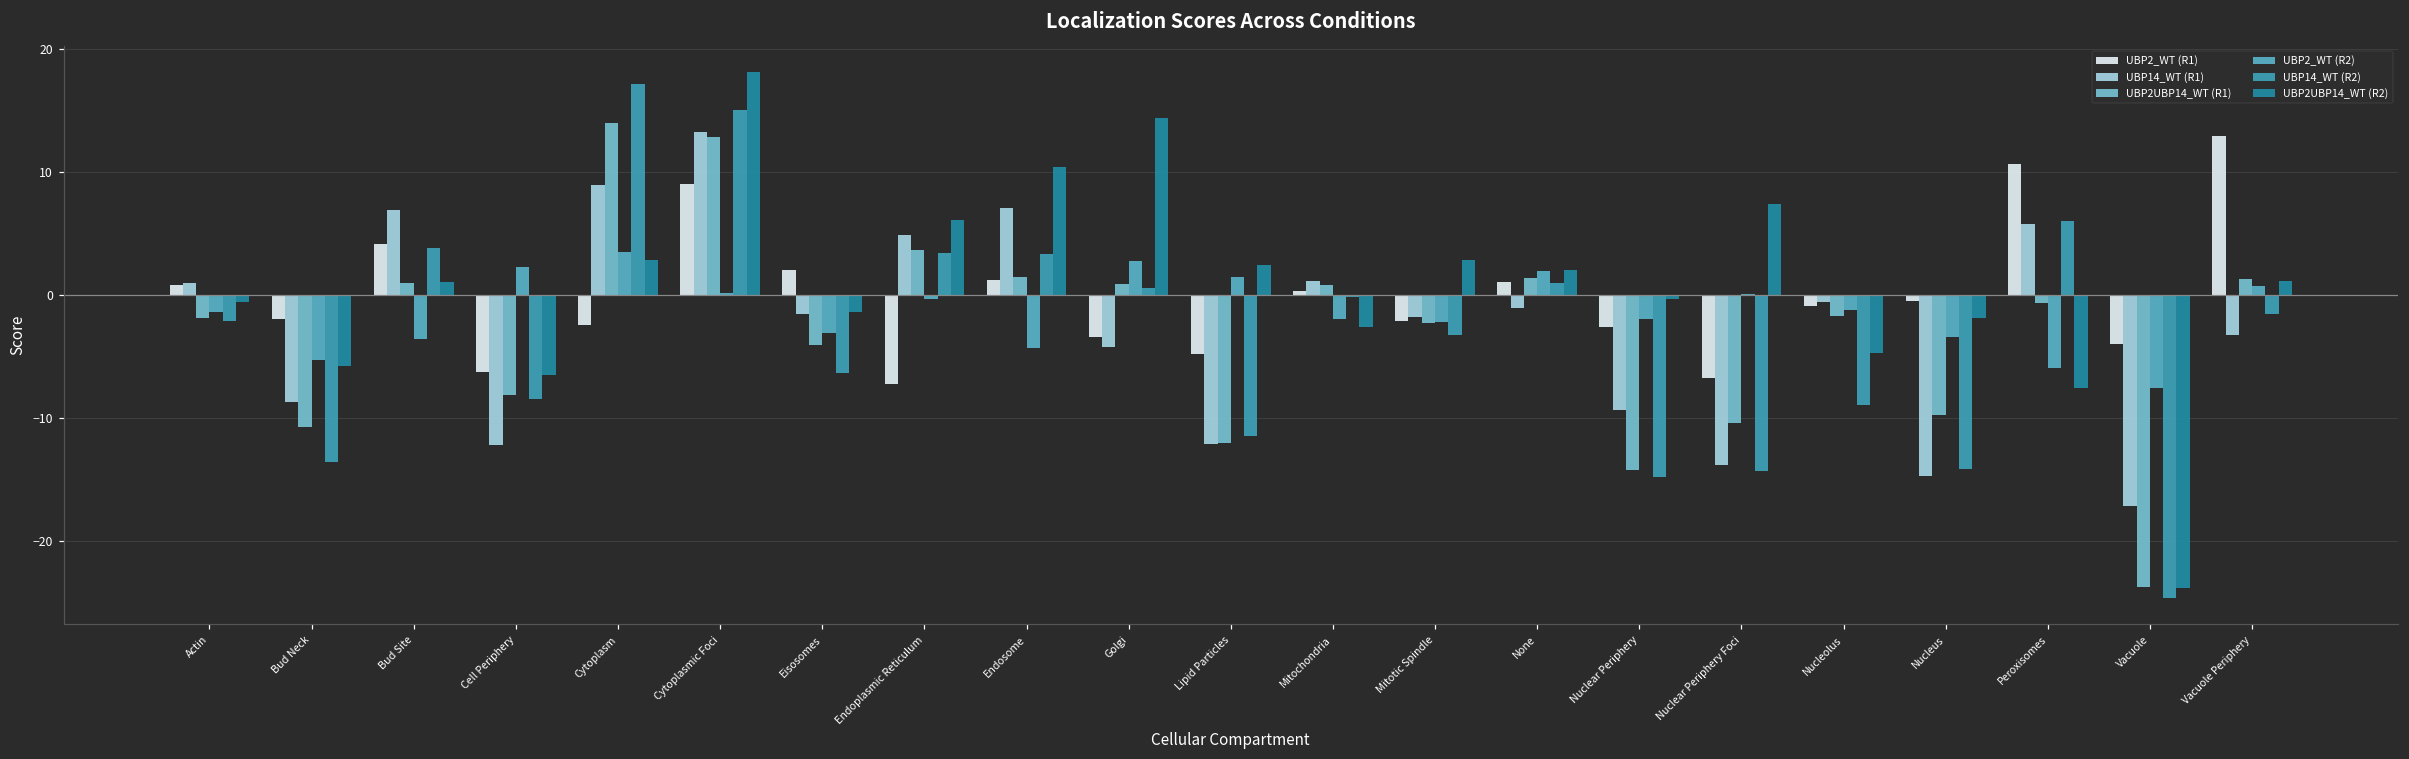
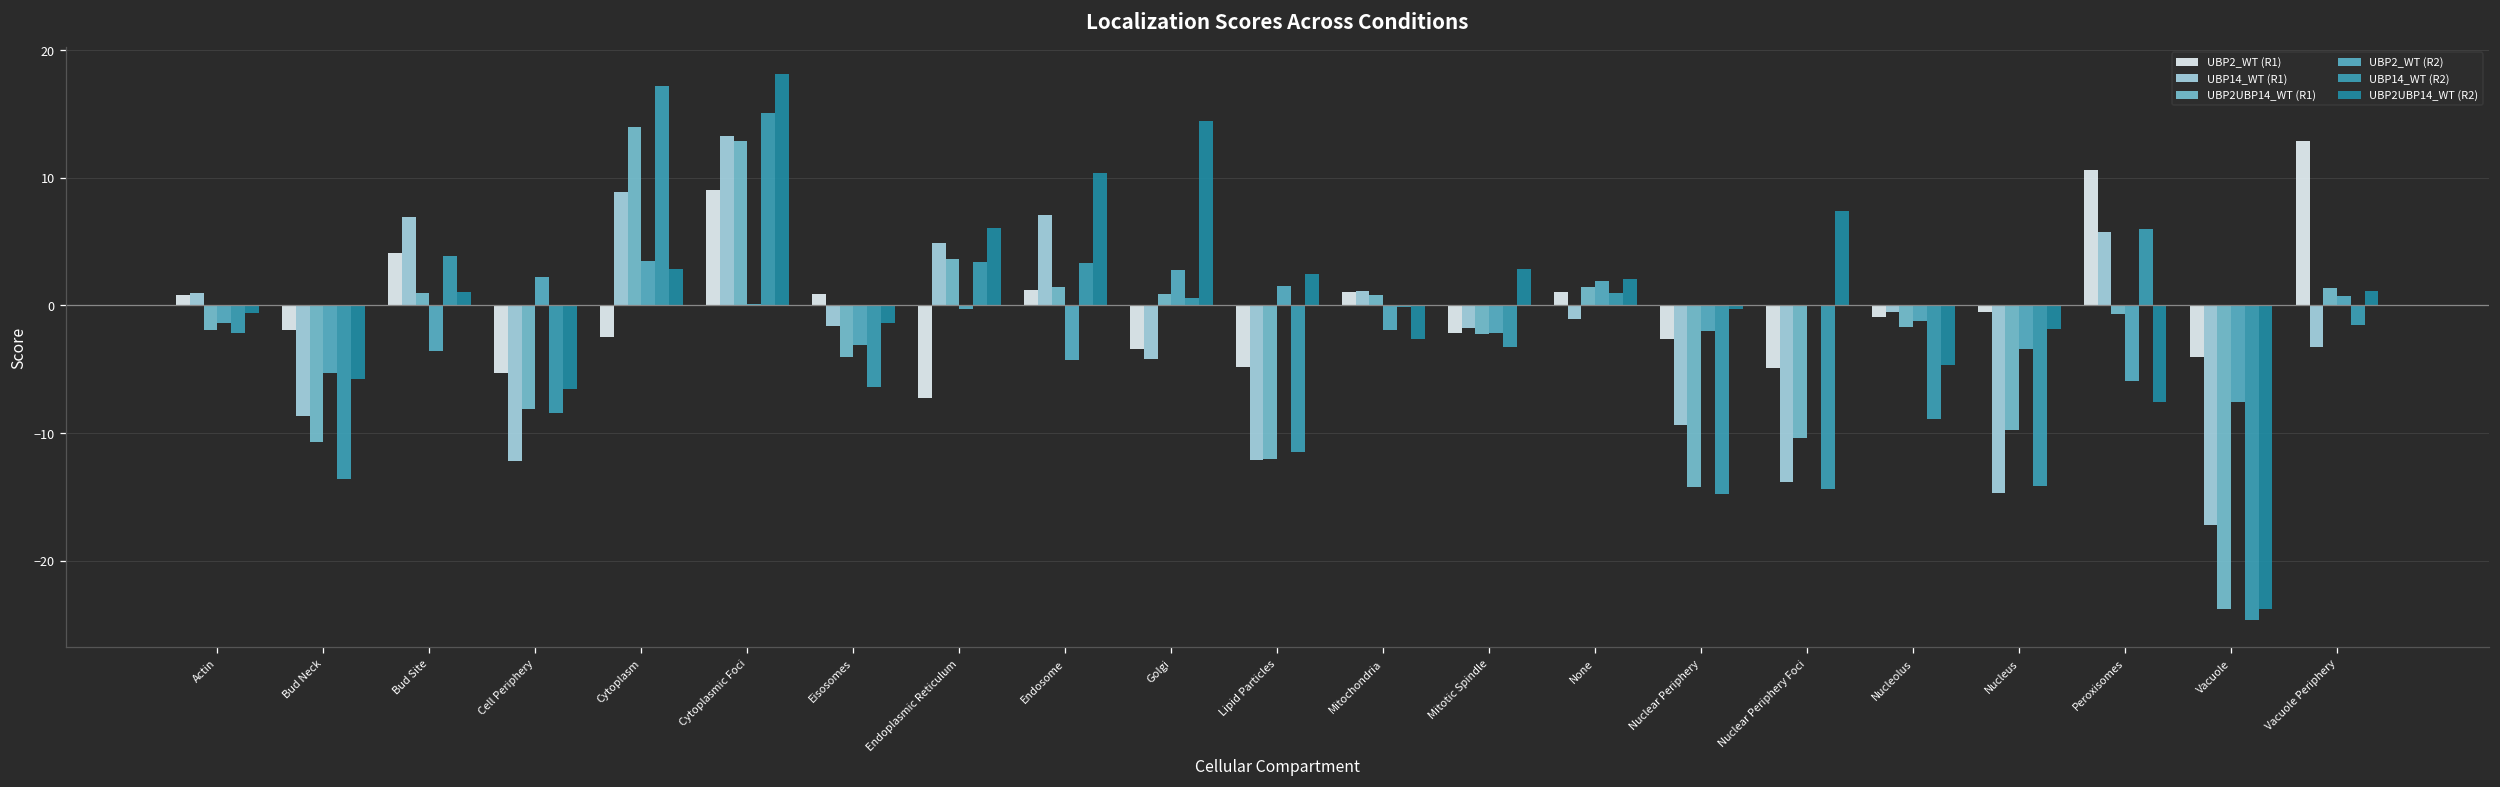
  {
    "UBP2_WT (R1)": {
      "Actin": 0.8,
      "Bud Neck": -2.0,
      "Bud Site": 4.1,
-     "Cell Periphery": -6.3,
+     "Cell Periphery": -5.3,
      "Cytoplasm": -2.5,
      "Cytoplasmic Foci": 9.0,
-     "Eisosomes": 2.0,
+     "Eisosomes": 0.9,
      "Endoplasmic Reticulum": -7.3,
      "Endosome": 1.2,
      "Golgi": -3.4,
      "Lipid Particles": -4.8,
-     "Mitochondria": 0.4,
+     "Mitochondria": 1.1,
      "Mitotic Spindle": -2.1,
      "None": 1.0,
      "Nuclear Periphery": -2.6,
-     "Nuclear Periphery Foci": -6.7,
+     "Nuclear Periphery Foci": -4.9,
      "Nucleolus": -0.9,
      "Nucleus": -0.5,
      "Peroxisomes": 10.7,
      "Vacuole": -4.0,
      "Vacuole Periphery": 12.9
    }
  }
